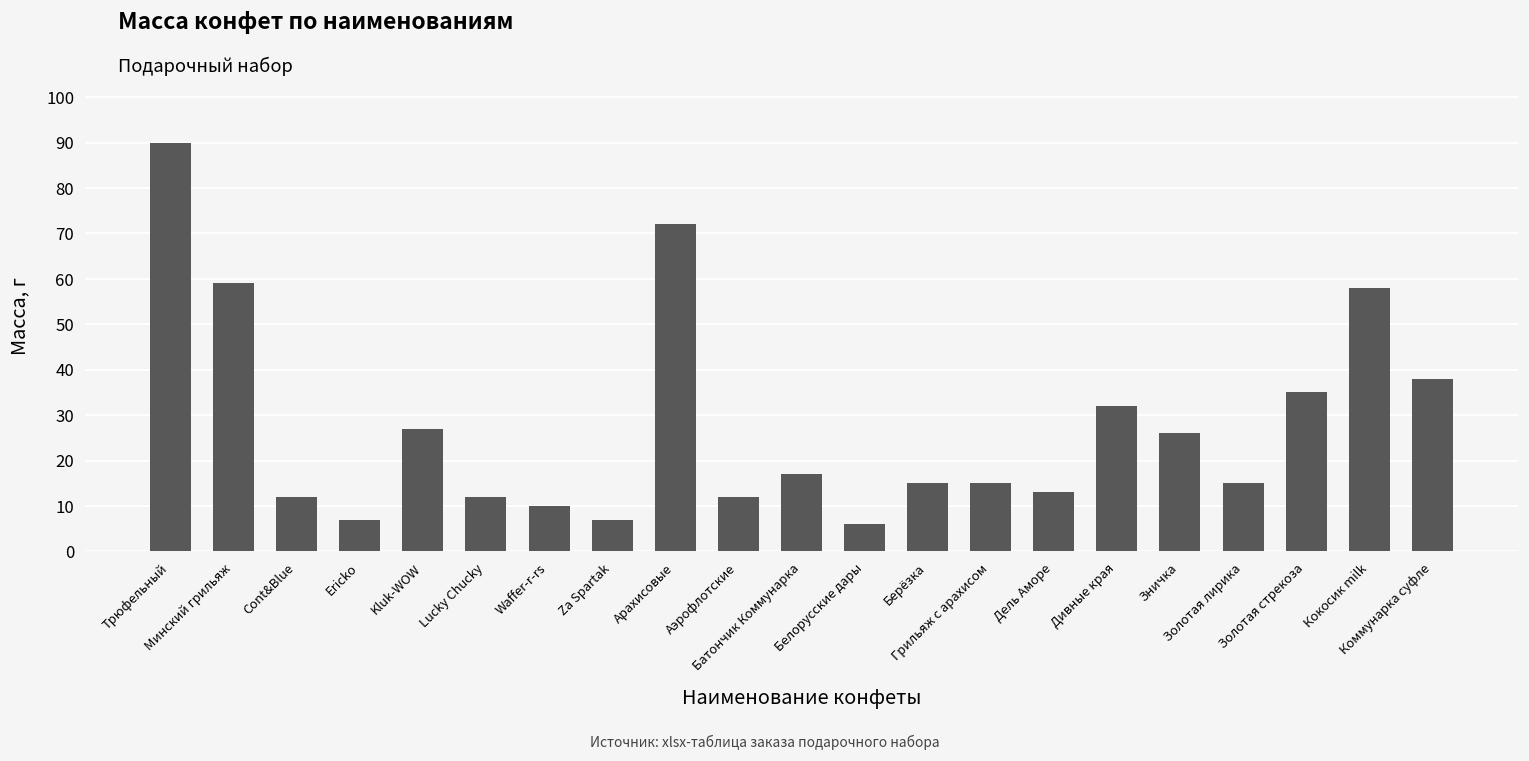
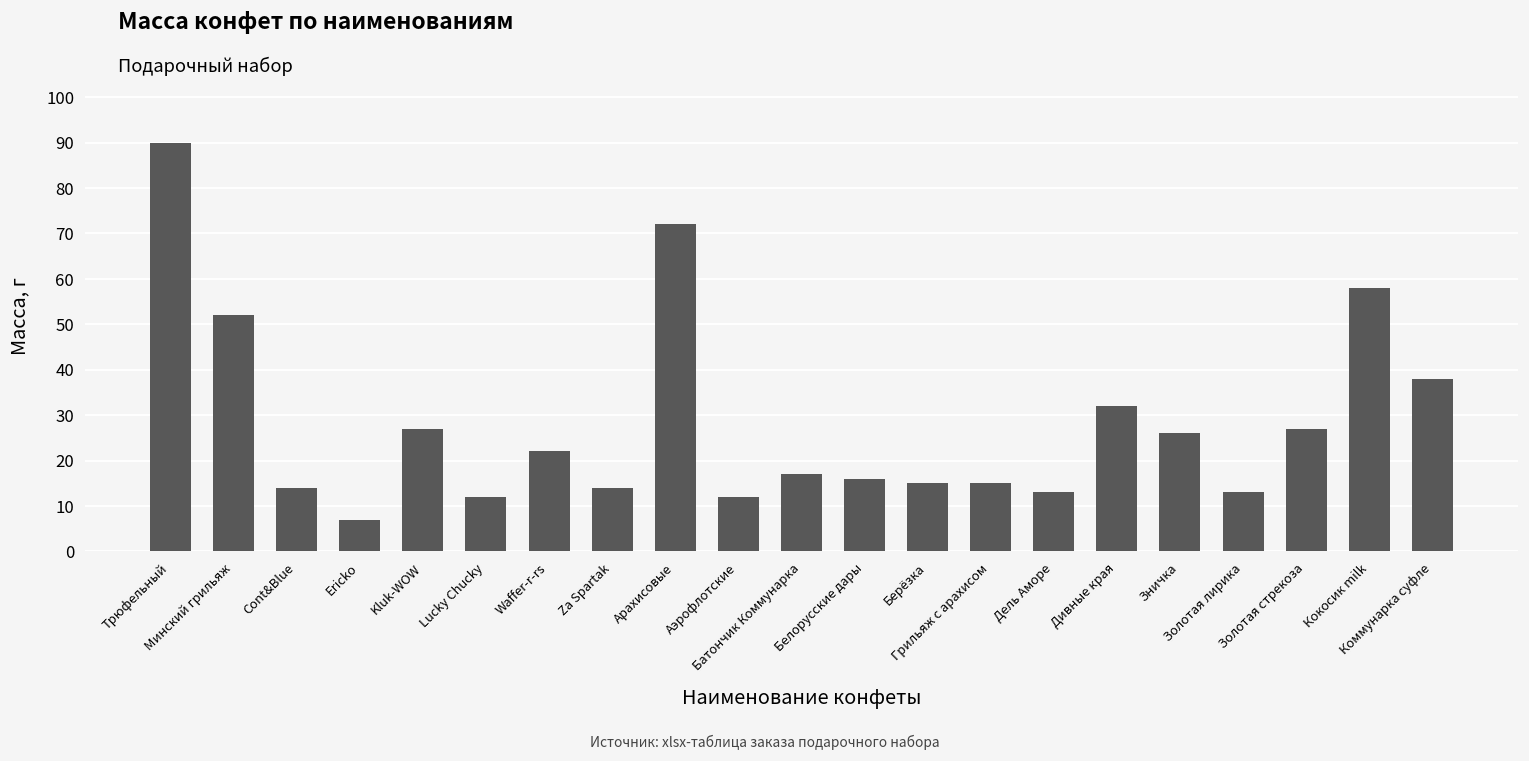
  {
    "Трюфельный": 90,
-   "Минский грильяж": 59,
-   "Cont&Blue": 12,
+   "Минский грильяж": 52,
+   "Cont&Blue": 14,
    "Ericko": 7,
    "Kluk-WOW": 27,
    "Lucky Chucky": 12,
-   "Waffer-r-rs": 10,
-   "Za Spartak": 7,
+   "Waffer-r-rs": 22,
+   "Za Spartak": 14,
    "Арахисовые": 72,
    "Аэрофлотские": 12,
    "Батончик Коммунарка": 17,
-   "Белорусские дары": 6,
+   "Белорусские дары": 16,
    "Берёзка": 15,
    "Грильяж с арахисом": 15,
    "Дель Аморе": 13,
    "Дивные края": 32,
    "Зничка": 26,
-   "Золотая лирика": 15,
-   "Золотая стрекоза": 35,
+   "Золотая лирика": 13,
+   "Золотая стрекоза": 27,
    "Кокосик milk": 58,
    "Коммунарка суфле": 38
  }
